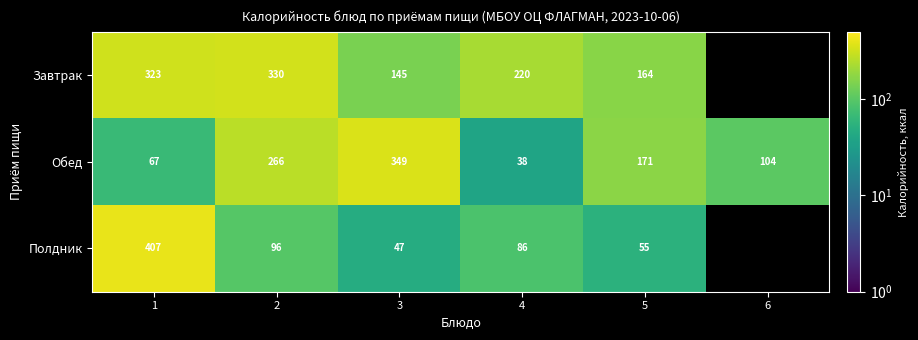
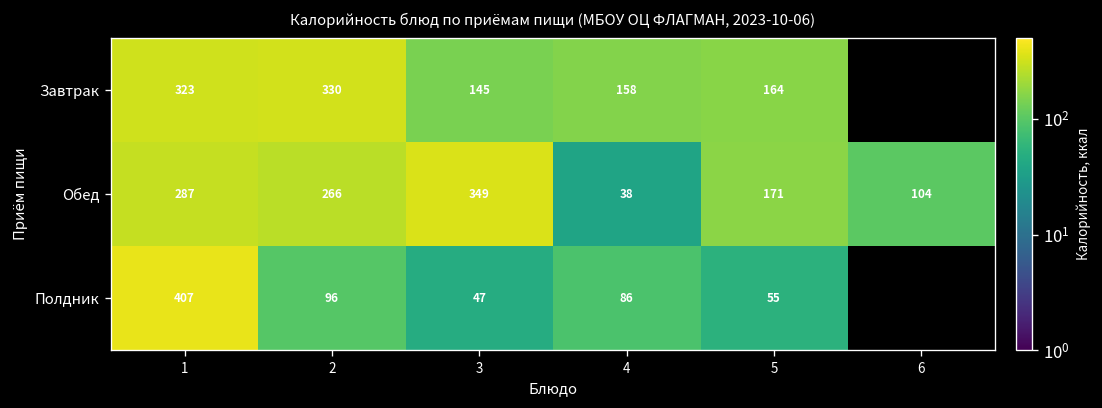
  {
    "Завтрак": {
      "1": 323,
      "2": 330,
      "3": 145,
-     "4": 220,
+     "4": 158,
      "5": 164
    },
    "Обед": {
-     "1": 67,
+     "1": 287,
      "2": 266,
      "3": 349,
      "4": 38,
      "5": 171,
      "6": 104
    },
    "Полдник": {
      "1": 407,
      "2": 96,
      "3": 47,
      "4": 86,
      "5": 55
    }
  }
